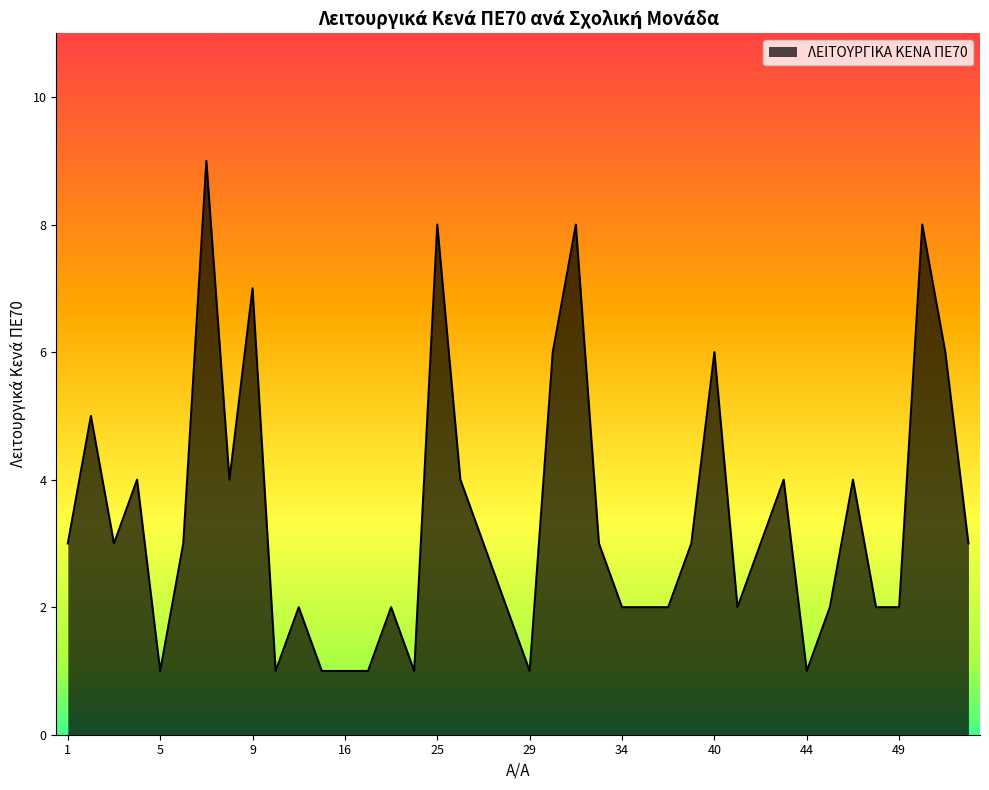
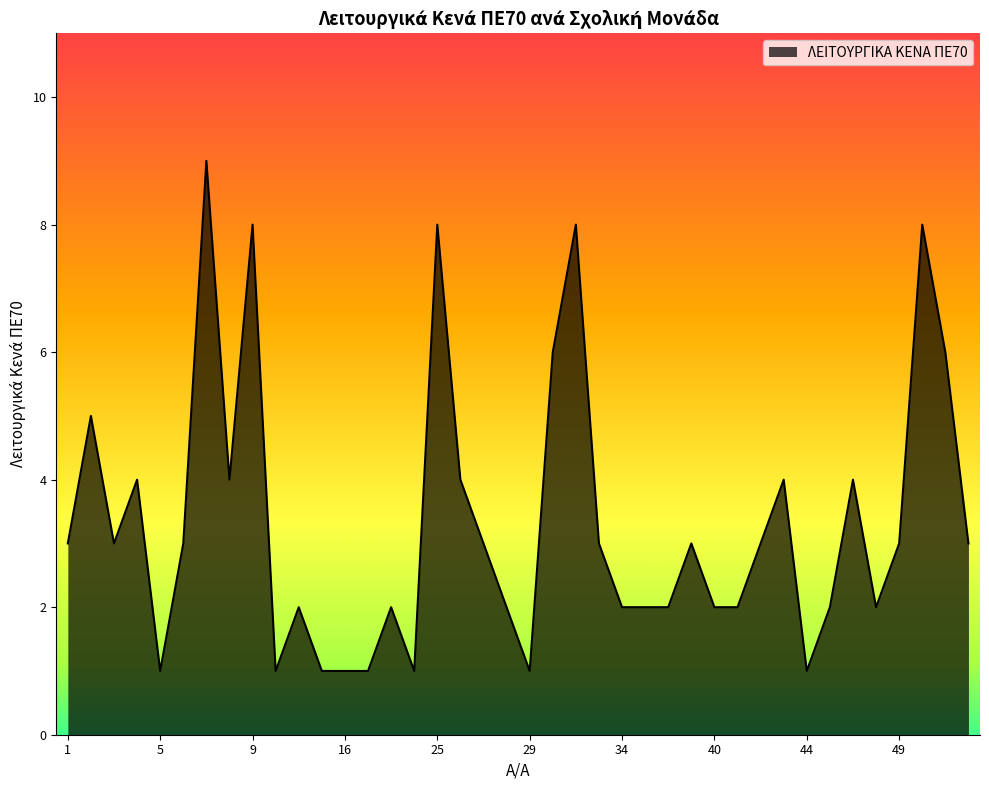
  {
    "1": 3,
    "5": 1,
-   "9": 7,
+   "9": 8,
    "16": 1,
    "25": 8,
    "29": 1,
    "34": 2,
-   "40": 6,
+   "40": 2,
    "44": 1,
-   "49": 2
+   "49": 3
  }
